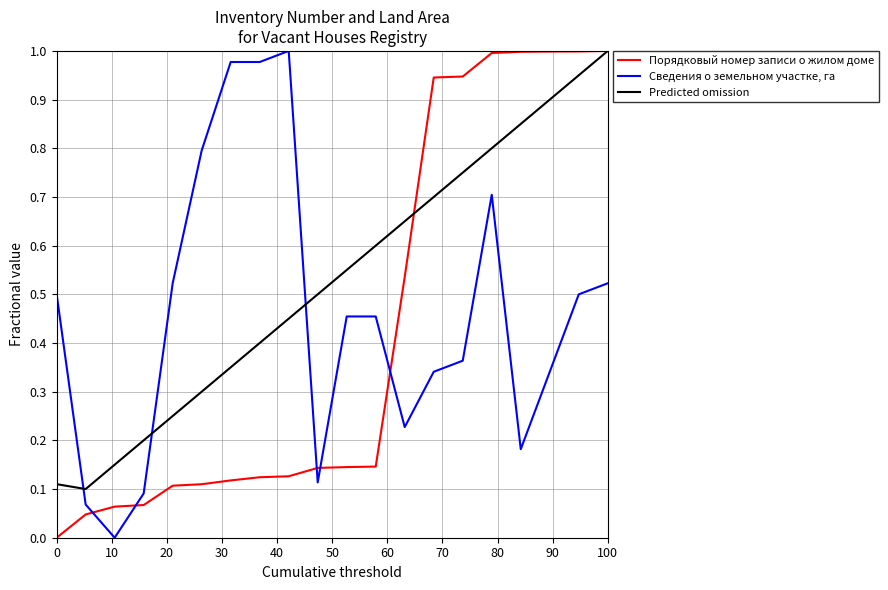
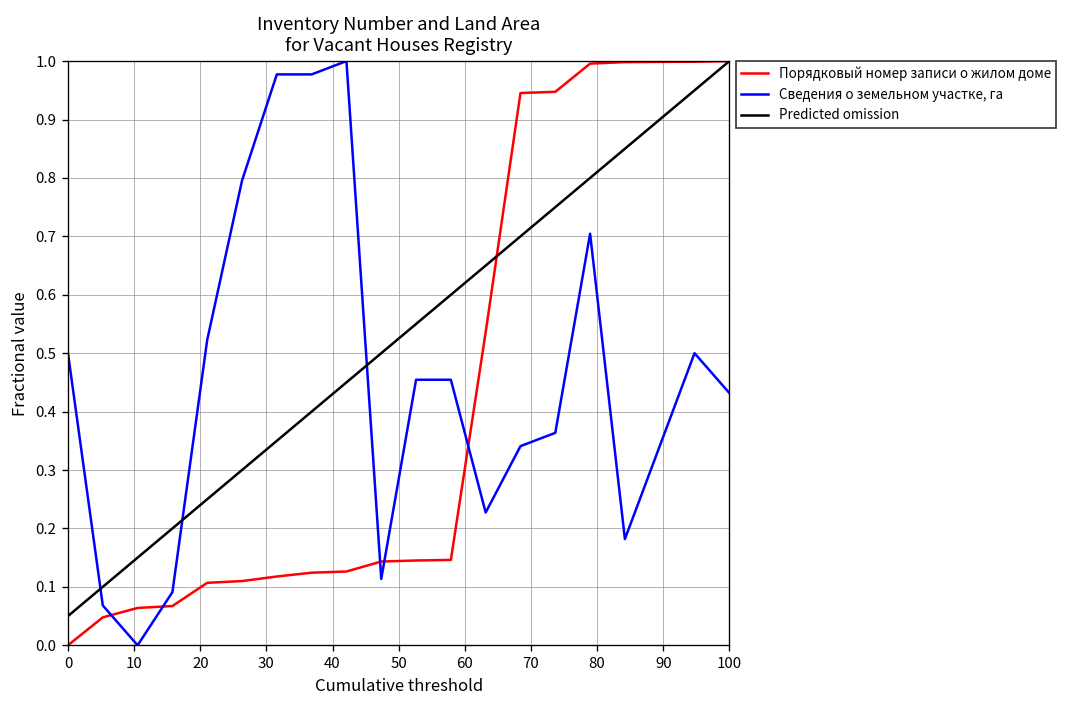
  {
    "Порядковый номер записи о жилом доме": {
      "0": 0.00
    },
    "Сведения о земельном участке, га": {
      "0": 0.50,
-     "100": 0.52
+     "100": 0.43
    },
    "Predicted omission": {
-     "0": 0.11
+     "0": 0.05
    }
  }
